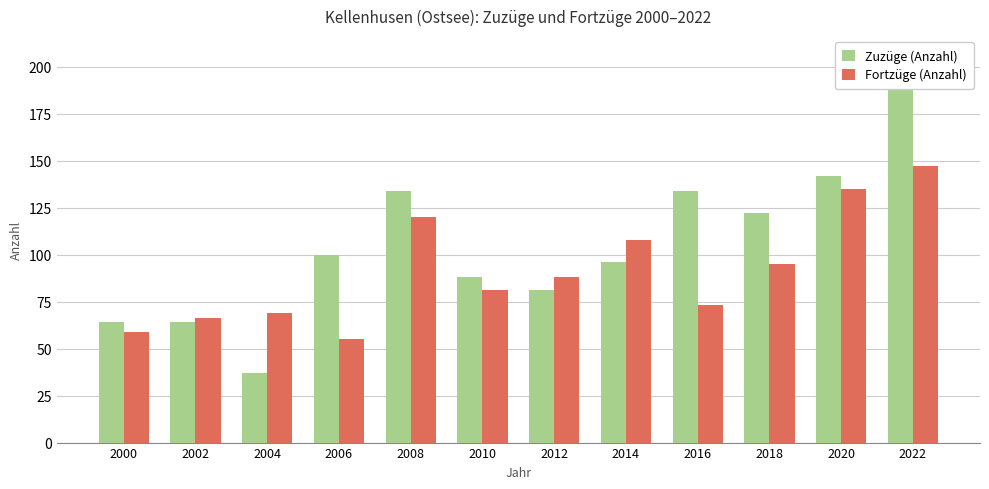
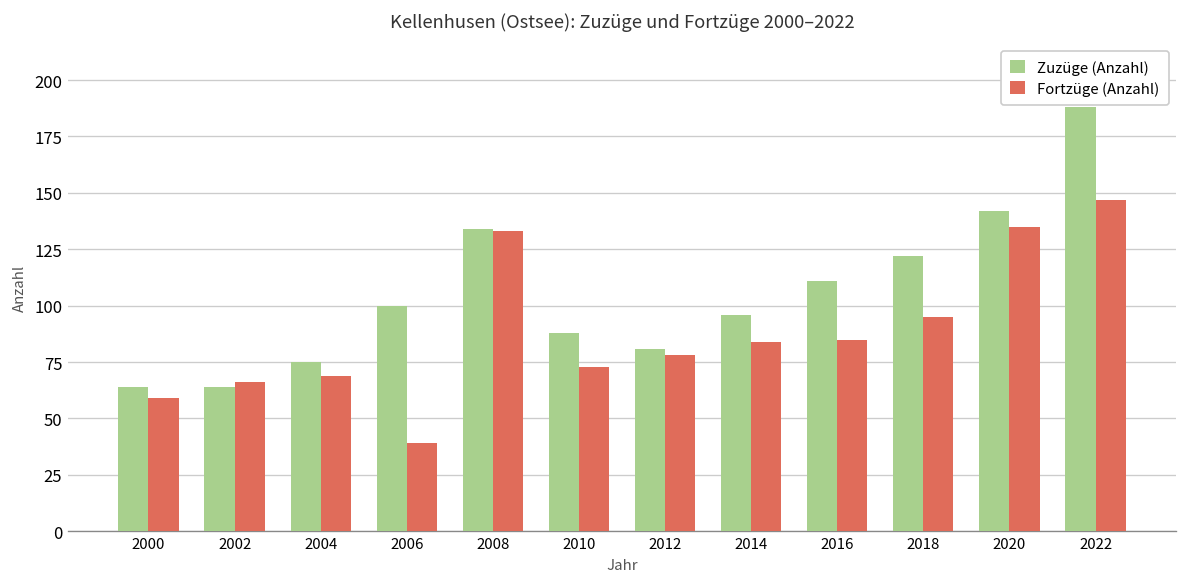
  {
    "Zuzüge (Anzahl)": {
      "2000": 64,
      "2002": 64,
-     "2004": 37,
+     "2004": 75,
      "2006": 100,
      "2008": 134,
      "2010": 88,
      "2012": 81,
      "2014": 96,
-     "2016": 134,
+     "2016": 111,
      "2018": 122,
      "2020": 142,
      "2022": 188
    },
    "Fortzüge (Anzahl)": {
      "2000": 59,
      "2002": 66,
      "2004": 69,
-     "2006": 55,
-     "2008": 120,
-     "2010": 81,
-     "2012": 88,
-     "2014": 108,
-     "2016": 73,
+     "2006": 39,
+     "2008": 133,
+     "2010": 73,
+     "2012": 78,
+     "2014": 84,
+     "2016": 85,
      "2018": 95,
      "2020": 135,
      "2022": 147
    }
  }
